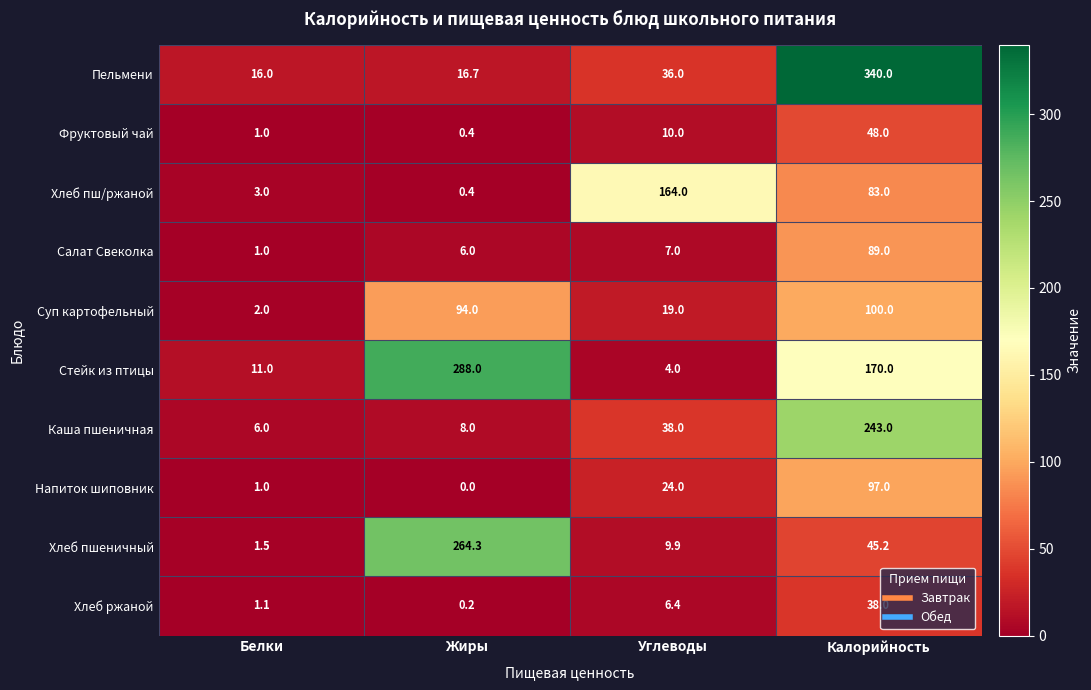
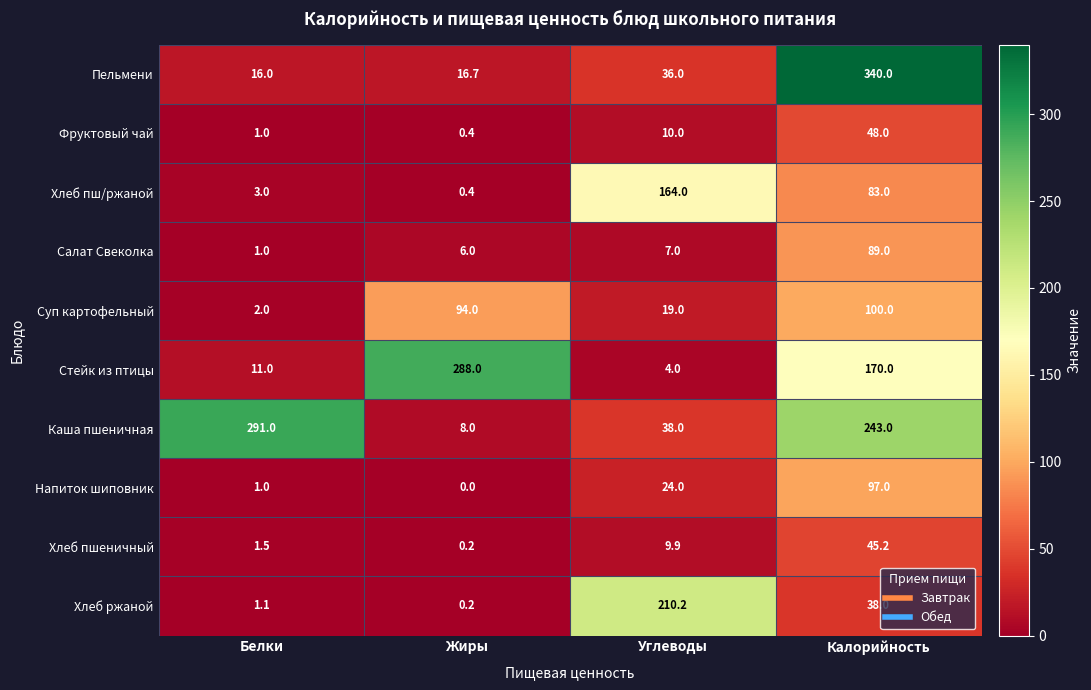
  {
    "Пельмени": {
      "Белки": 16.0,
      "Жиры": 16.7,
      "Углеводы": 36.0,
      "Калорийность": 340.0
    },
    "Фруктовый чай": {
      "Белки": 1.0,
      "Жиры": 0.4,
      "Углеводы": 10.0,
      "Калорийность": 48.0
    },
    "Хлеб пш/ржаной": {
      "Белки": 3.0,
      "Жиры": 0.4,
      "Углеводы": 164.0,
      "Калорийность": 83.0
    },
    "Салат Свеколка": {
      "Белки": 1.0,
      "Жиры": 6.0,
      "Углеводы": 7.0,
      "Калорийность": 89.0
    },
    "Суп картофельный": {
      "Белки": 2.0,
      "Жиры": 94.0,
      "Углеводы": 19.0,
      "Калорийность": 100.0
    },
    "Стейк из птицы": {
      "Белки": 11.0,
      "Жиры": 288.0,
      "Углеводы": 4.0,
      "Калорийность": 170.0
    },
    "Каша пшеничная": {
-     "Белки": 6.0,
+     "Белки": 291.0,
      "Жиры": 8.0,
      "Углеводы": 38.0,
      "Калорийность": 243.0
    },
    "Напиток шиповник": {
      "Белки": 1.0,
      "Жиры": 0.0,
      "Углеводы": 24.0,
      "Калорийность": 97.0
    },
    "Хлеб пшеничный": {
      "Белки": 1.5,
-     "Жиры": 264.3,
+     "Жиры": 0.2,
      "Углеводы": 9.9,
      "Калорийность": 45.2
    },
    "Хлеб ржаной": {
      "Белки": 1.1,
      "Жиры": 0.2,
-     "Углеводы": 6.4
+     "Углеводы": 210.2
    }
  }
